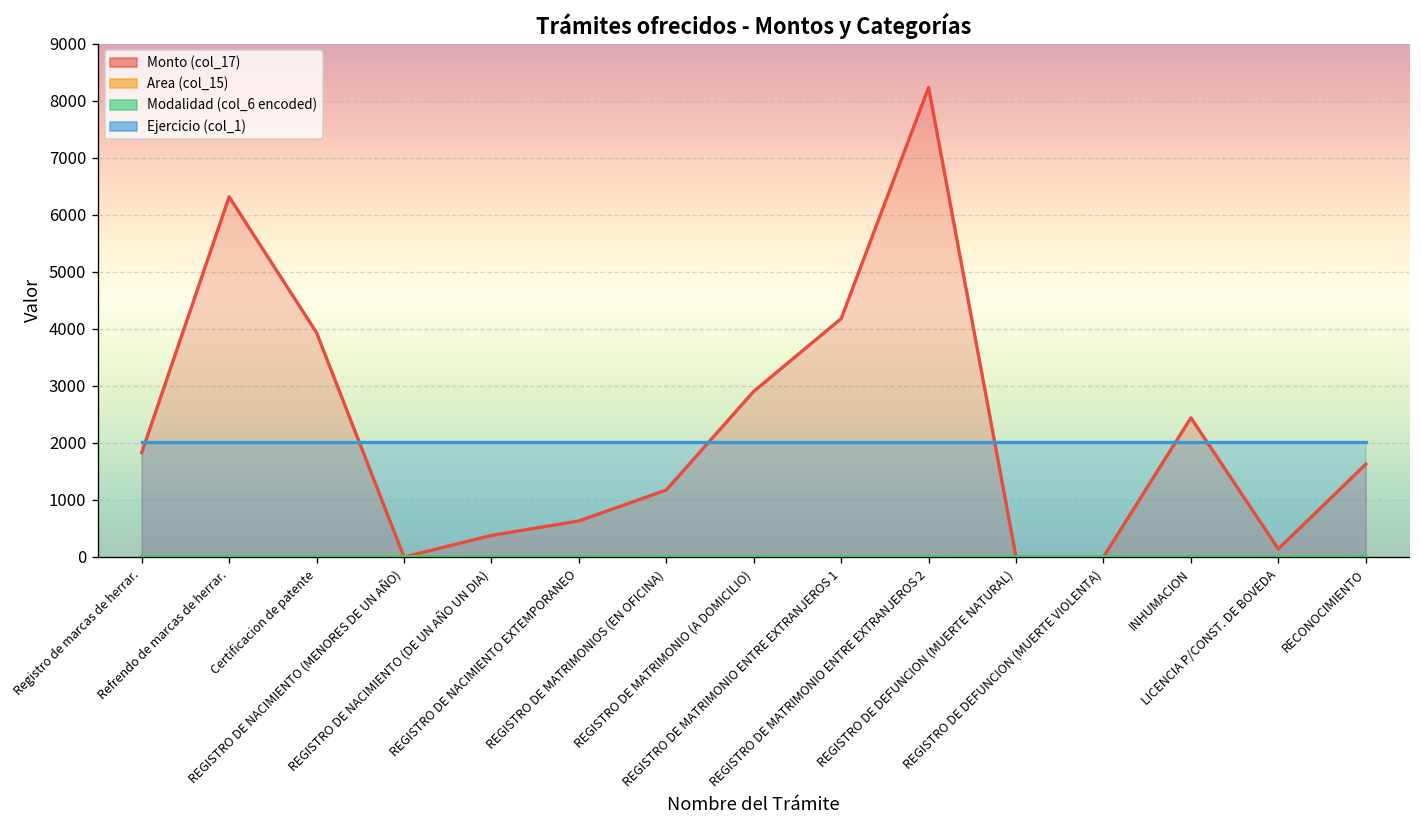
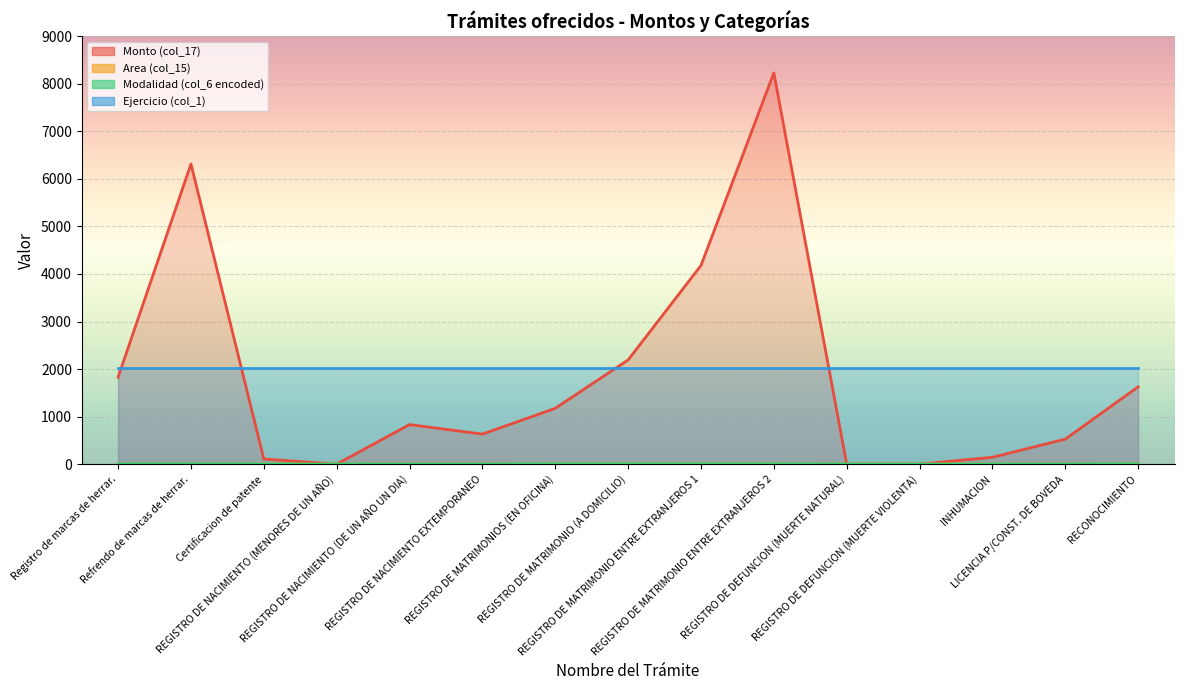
  {
    "Monto (col_17)": {
      "Registro de marcas de herrar.": 1800,
      "Refrendo de marcas de herrar.": 6300,
-     "Certificacion de patente": 3900,
-     "REGISTRO DE NACIMIENTO (DE UN AÑO UN DIA)": 400,
+     "Certificacion de patente": 100,
+     "REGISTRO DE NACIMIENTO (DE UN AÑO UN DIA)": 800,
      "REGISTRO DE NACIMIENTO EXTEMPORANEO": 600,
      "REGISTRO DE MATRIMONIOS (EN OFICINA)": 1200,
-     "REGISTRO DE MATRIMONIO (A DOMICILIO)": 2900,
+     "REGISTRO DE MATRIMONIO (A DOMICILIO)": 2200,
      "REGISTRO DE MATRIMONIO ENTRE EXTRANJEROS 1": 4200,
      "REGISTRO DE MATRIMONIO ENTRE EXTRANJEROS 2": 8200,
-     "INHUMACION": 2400,
-     "LICENCIA P/CONST. DE BOVEDA": 100,
+     "INHUMACION": 100,
+     "LICENCIA P/CONST. DE BOVEDA": 500,
      "RECONOCIMIENTO": 1600
    }
  }
